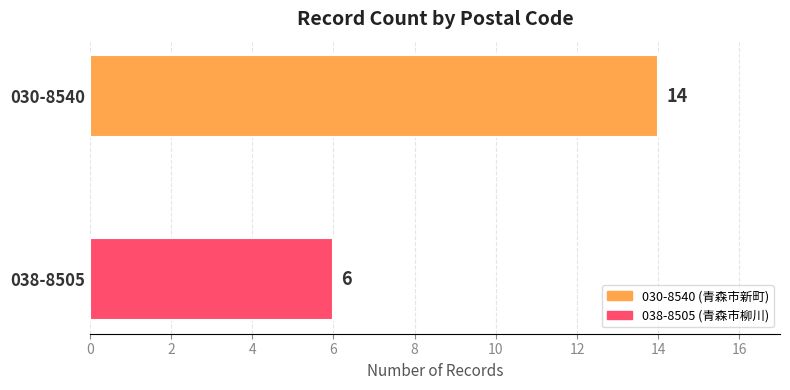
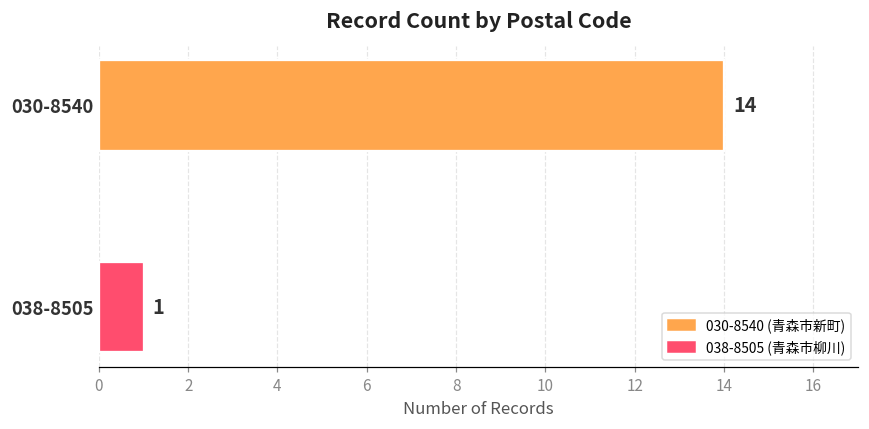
  {
    "030-8540": 14,
-   "038-8505": 6
+   "038-8505": 1
  }
